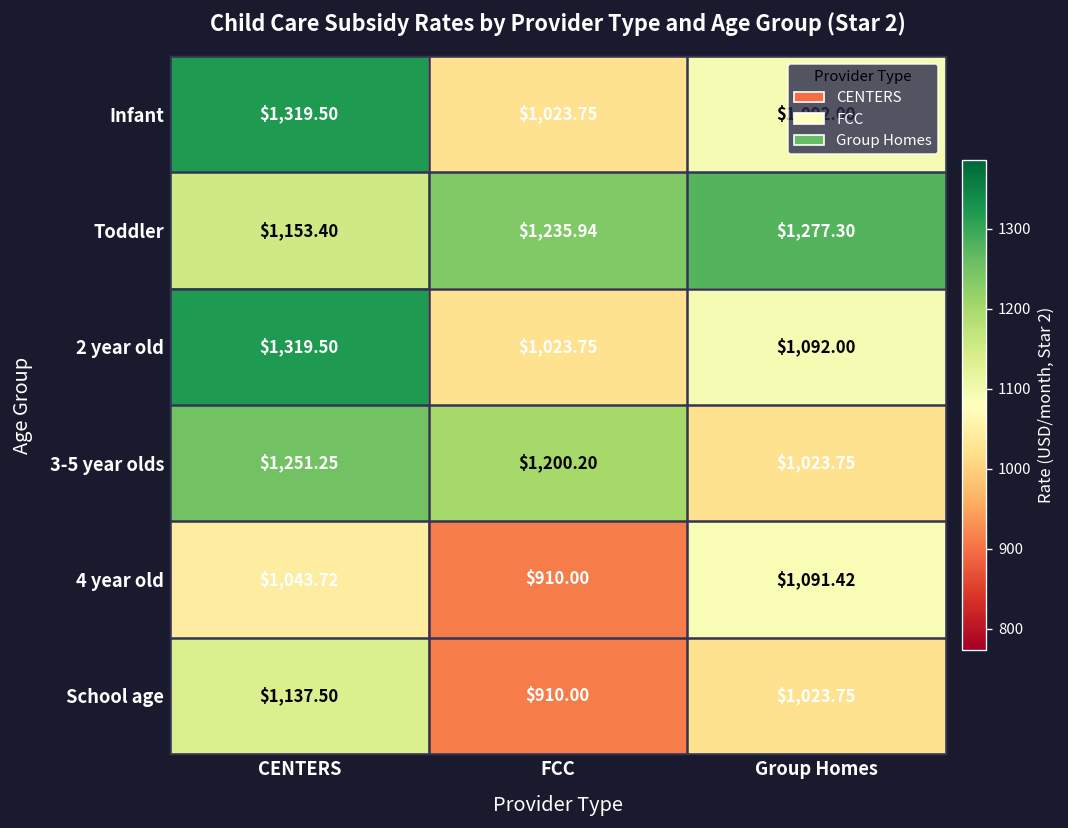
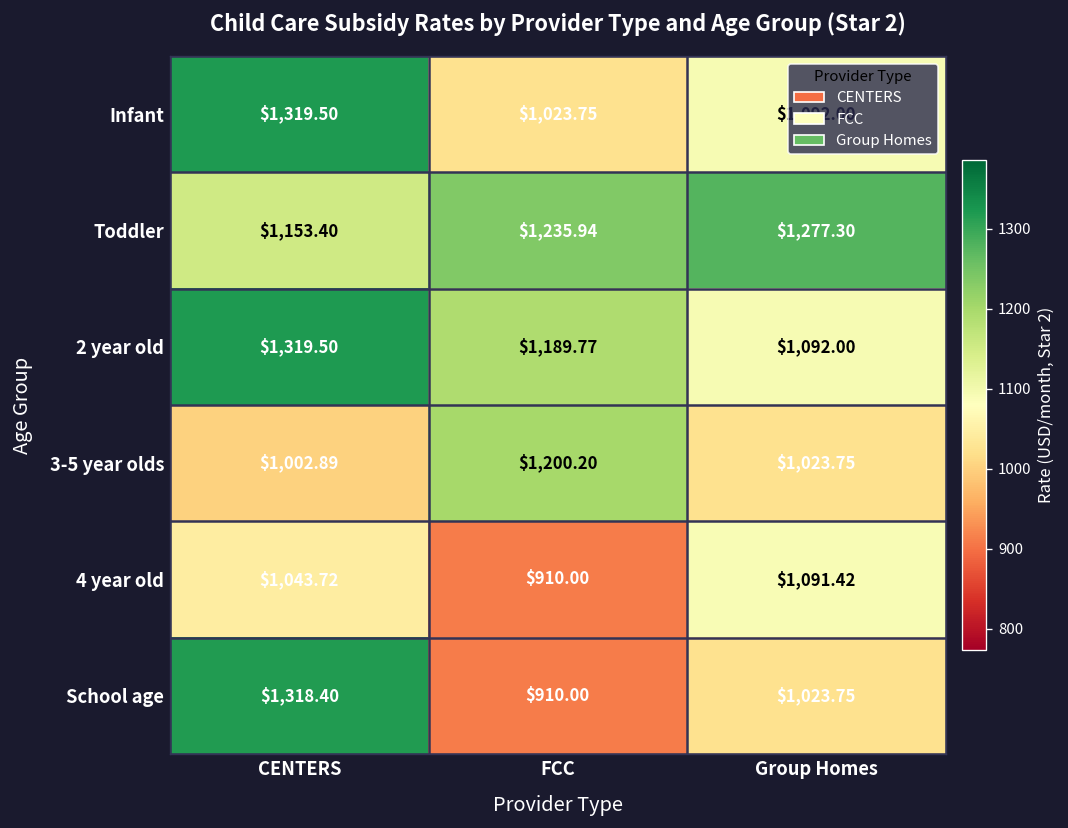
  {
    "Infant": {
      "CENTERS": "$1,319.50",
      "FCC": "$1,023.75"
    },
    "Toddler": {
      "CENTERS": "$1,153.40",
      "FCC": "$1,235.94",
      "Group Homes": "$1,277.30"
    },
    "2 year old": {
      "CENTERS": "$1,319.50",
-     "FCC": "$1,023.75",
+     "FCC": "$1,189.77",
      "Group Homes": "$1,092.00"
    },
    "3-5 year olds": {
-     "CENTERS": "$1,251.25",
+     "CENTERS": "$1,002.89",
      "FCC": "$1,200.20",
      "Group Homes": "$1,023.75"
    },
    "4 year old": {
      "CENTERS": "$1,043.72",
      "FCC": "$910.00",
      "Group Homes": "$1,091.42"
    },
    "School age": {
-     "CENTERS": "$1,137.50",
+     "CENTERS": "$1,318.40",
      "FCC": "$910.00",
      "Group Homes": "$1,023.75"
    }
  }
